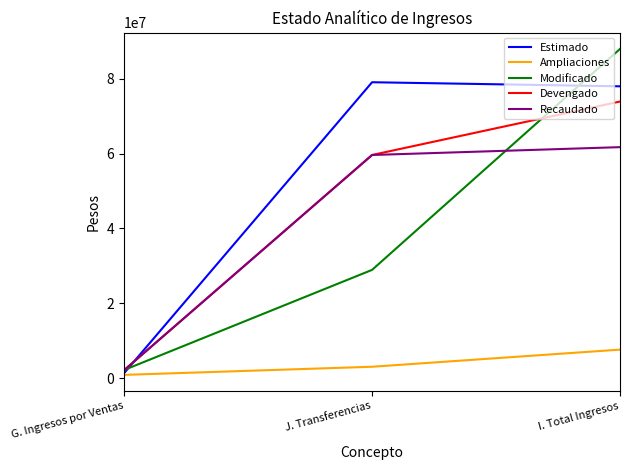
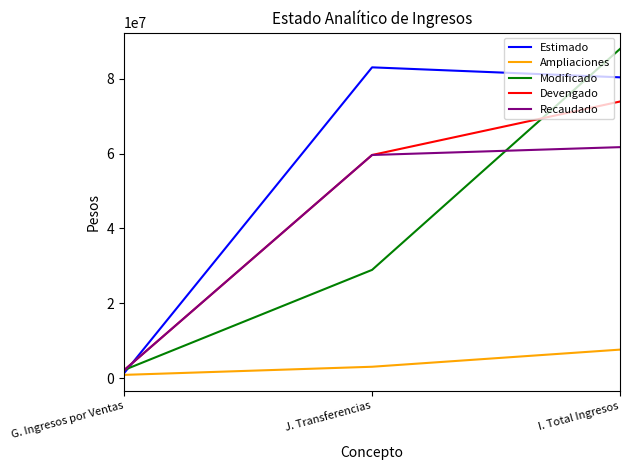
  {
    "Estimado": {
-     "J. Transferencias": 79000000,
-     "I. Total Ingresos": 78000000
+     "J. Transferencias": 83000000,
+     "I. Total Ingresos": 80000000
    },
    "Ampliaciones": {
      "J. Transferencias": 3000000,
      "I. Total Ingresos": 8000000
    },
    "Modificado": {
      "J. Transferencias": 29000000,
      "I. Total Ingresos": 88000000
    },
    "Devengado": {
      "I. Total Ingresos": 74000000
    },
    "Recaudado": {
      "I. Total Ingresos": 62000000
    }
  }
